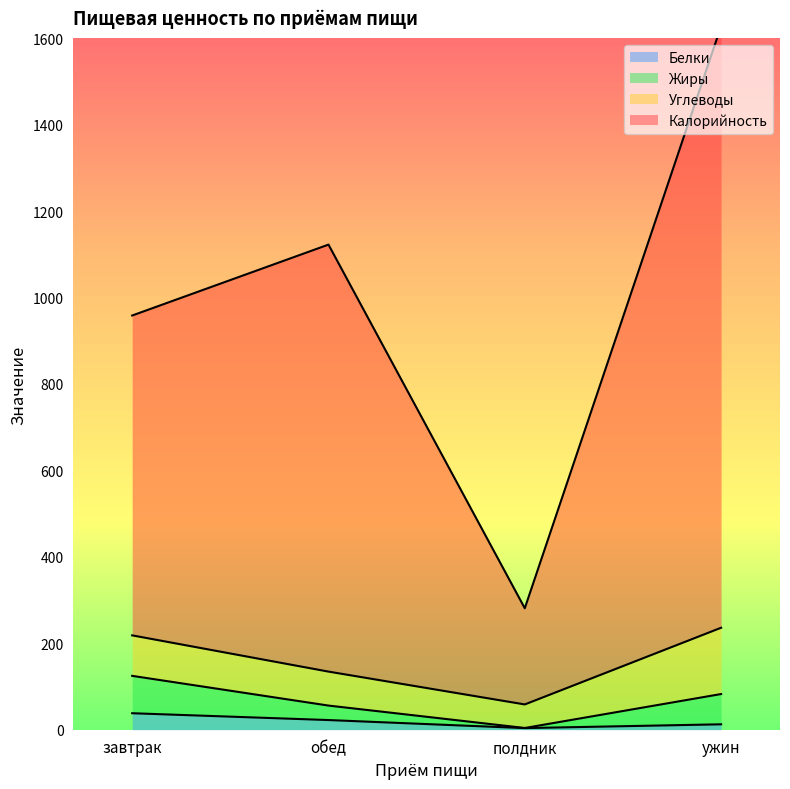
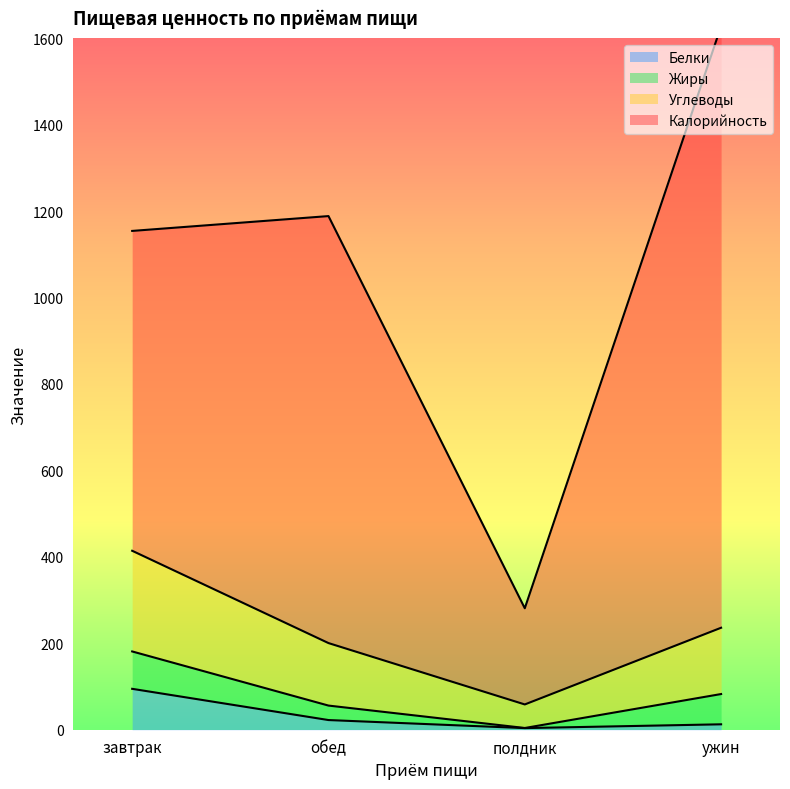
  {
    "Белки": {
-     "завтрак": 40,
+     "завтрак": 90,
      "обед": 20,
      "ужин": 10
    },
    "Жиры": {
      "завтрак": 90,
      "обед": 30,
      "ужин": 70
    },
    "Углеводы": {
-     "завтрак": 90,
-     "обед": 80,
+     "завтрак": 230,
+     "обед": 140,
      "полдник": 50,
      "ужин": 150
    },
    "Калорийность": {
      "завтрак": 740,
      "обед": 990,
      "полдник": 220
    }
  }
